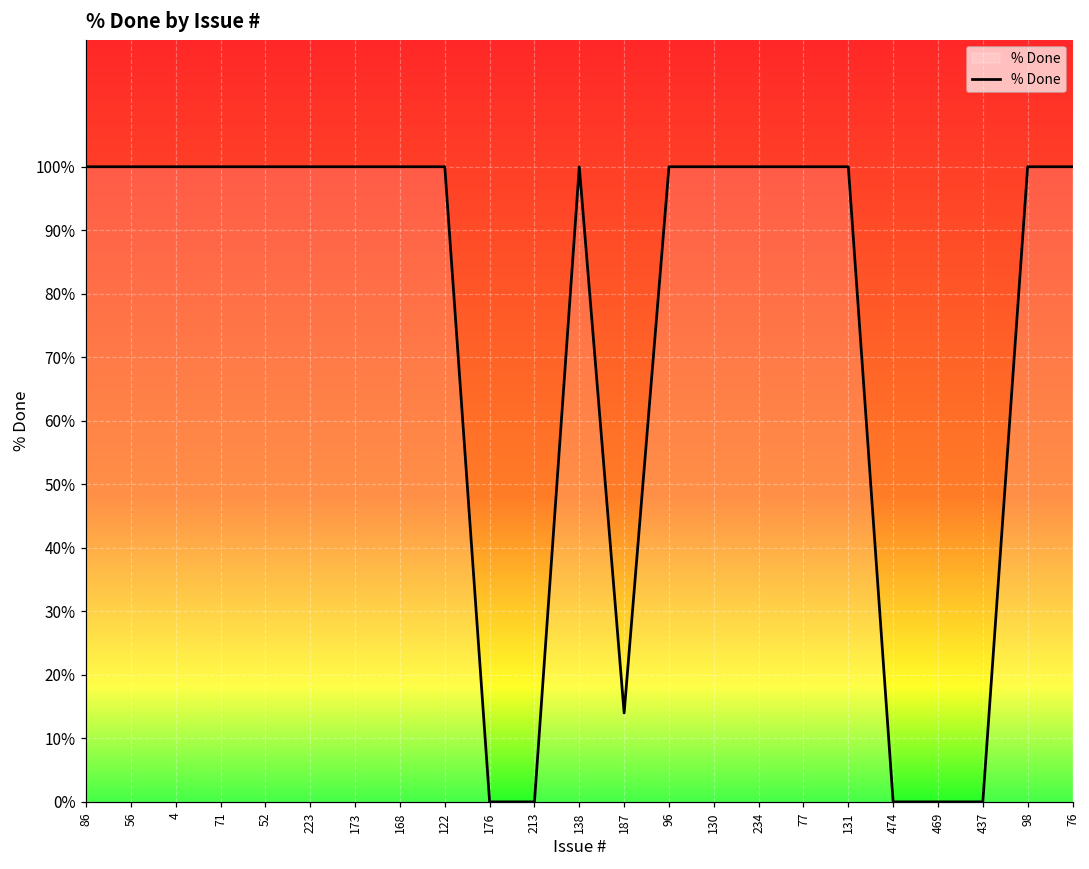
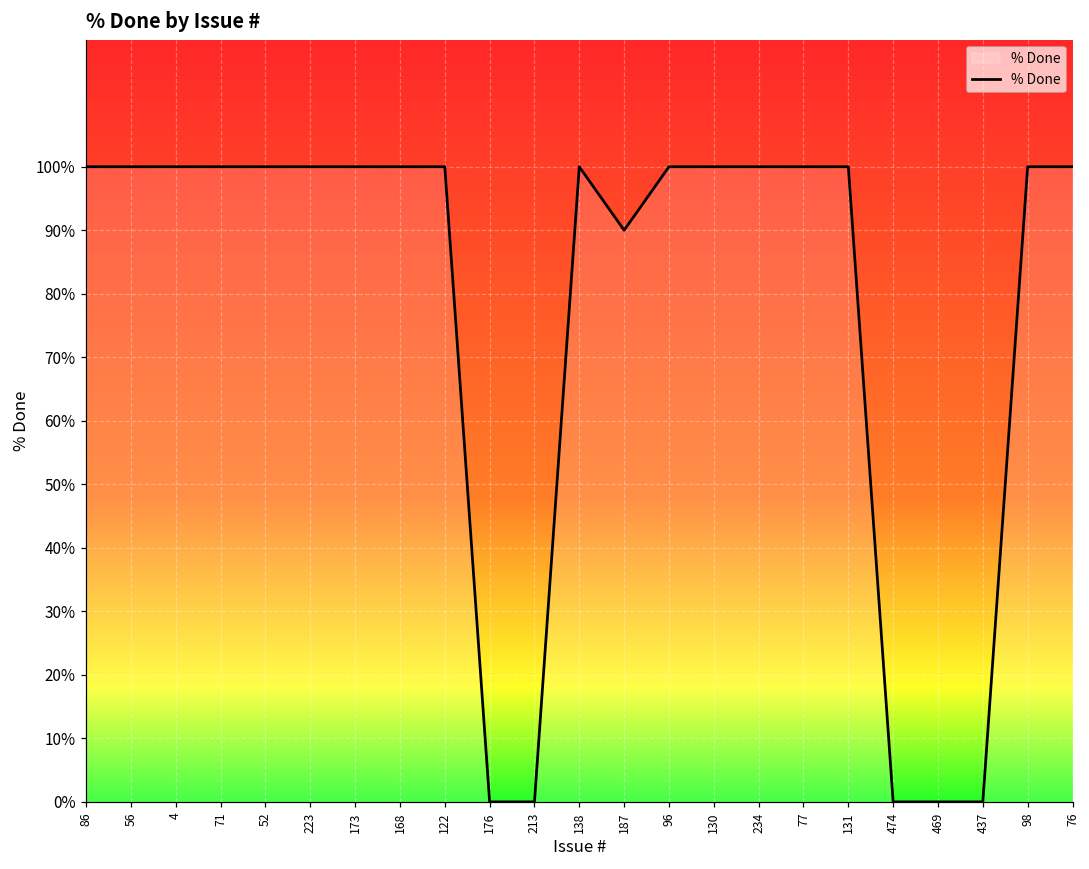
  {
    "86": "100%",
    "56": "100%",
    "4": "100%",
    "71": "100%",
    "52": "100%",
    "223": "100%",
    "173": "100%",
    "168": "100%",
    "122": "100%",
    "176": "0%",
    "213": "0%",
    "138": "100%",
-   "187": "14%",
+   "187": "90%",
    "96": "100%",
    "130": "100%",
    "234": "100%",
    "77": "100%",
    "131": "100%",
    "474": "0%",
    "469": "0%",
    "437": "0%",
    "98": "100%",
    "76": "100%"
  }
